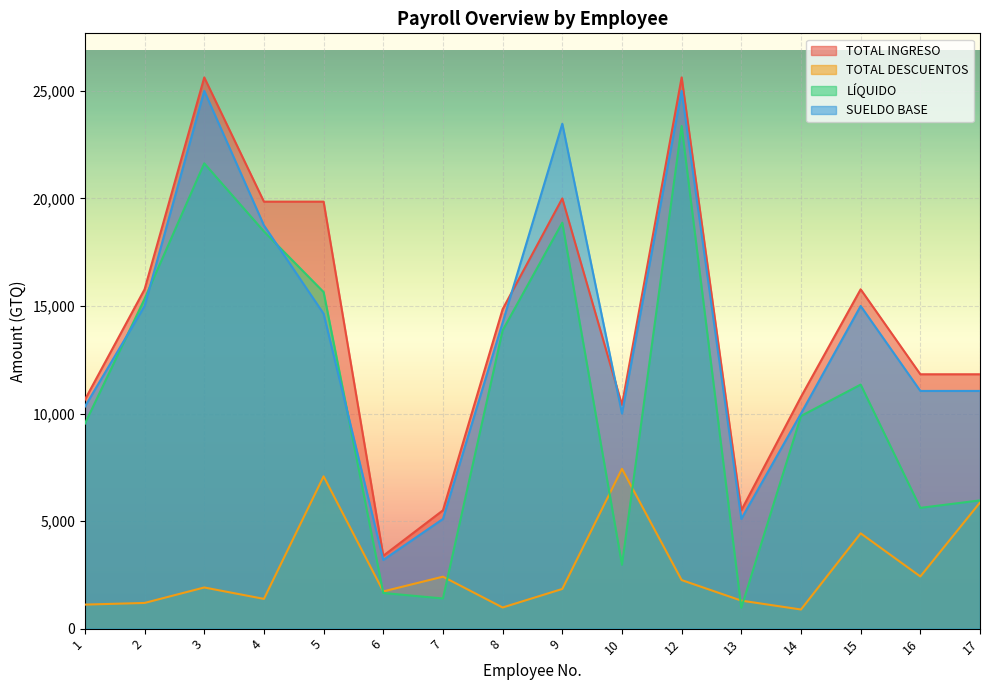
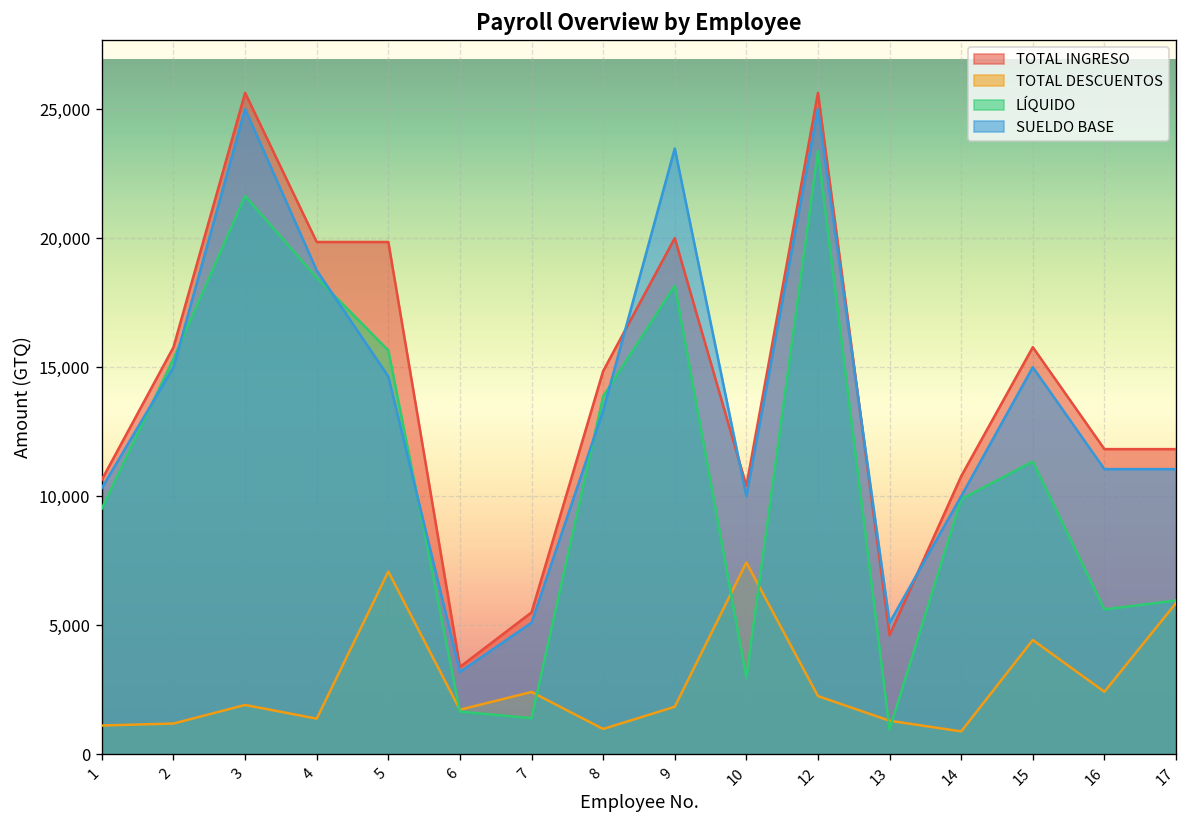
  {
    "TOTAL INGRESO": {
      "1": "10,600",
      "2": "15,800",
      "3": "25,600",
      "4": "19,900",
      "5": "19,900",
      "6": "3,400",
      "7": "5,500",
      "8": "14,900",
      "9": "20,000",
      "10": "10,400",
      "12": "25,600",
-     "13": "5,500",
+     "13": "4,600",
      "14": "10,800",
      "15": "15,800",
      "16": "11,800",
      "17": "11,800"
    },
    "TOTAL DESCUENTOS": {
      "1": "1,100",
      "2": "1,200",
      "3": "1,900",
      "4": "1,400",
      "5": "7,100",
      "7": "2,400",
      "8": "1,000",
      "9": "1,800",
      "10": "7,400",
      "12": "2,300",
      "13": "1,300",
      "14": "900",
      "15": "4,400",
      "16": "2,400"
    },
    "LÍQUIDO": {
      "1": "9,500",
      "2": "15,300",
      "3": "21,600",
      "4": "18,500",
      "5": "15,600",
      "7": "1,400",
      "8": "13,900",
-     "9": "18,900",
+     "9": "18,200",
      "10": "3,000",
      "12": "23,400",
      "13": "1,000",
      "15": "11,300",
      "16": "5,600"
    },
    "SUELDO BASE": {
      "1": "10,300",
      "2": "15,000",
      "3": "25,000",
      "4": "18,700",
      "5": "14,600",
      "6": "3,200",
      "7": "5,100",
-     "8": "14,200",
+     "8": "13,300",
      "9": "23,500",
      "10": "10,000",
      "12": "25,000",
      "13": "5,100",
      "15": "15,000",
      "16": "11,100",
      "17": "11,100"
    }
  }
